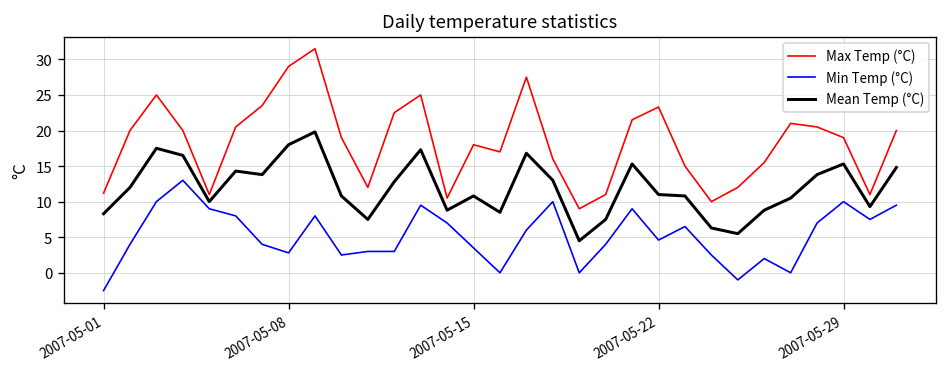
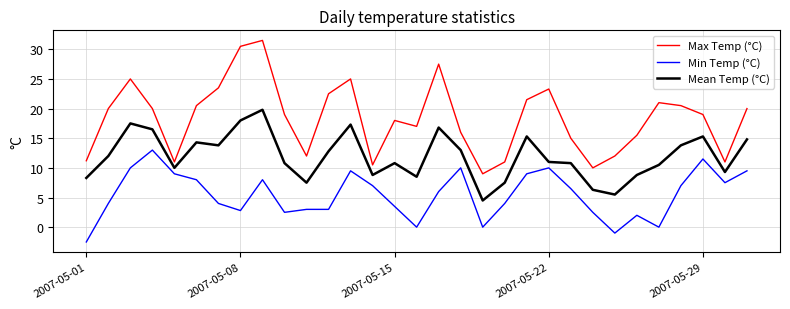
  {
    "Max Temp (°C)": {
      "2007-05-01": 11,
-     "2007-05-08": 29,
+     "2007-05-08": 31,
      "2007-05-15": 18,
      "2007-05-22": 23,
      "2007-05-29": 19
    },
    "Min Temp (°C)": {
      "2007-05-01": -3,
      "2007-05-08": 3,
      "2007-05-15": 4,
-     "2007-05-22": 5,
-     "2007-05-29": 10
+     "2007-05-22": 10,
+     "2007-05-29": 12
    },
    "Mean Temp (°C)": {
      "2007-05-01": 8,
      "2007-05-08": 18,
      "2007-05-15": 11,
      "2007-05-22": 11,
      "2007-05-29": 15
    }
  }
